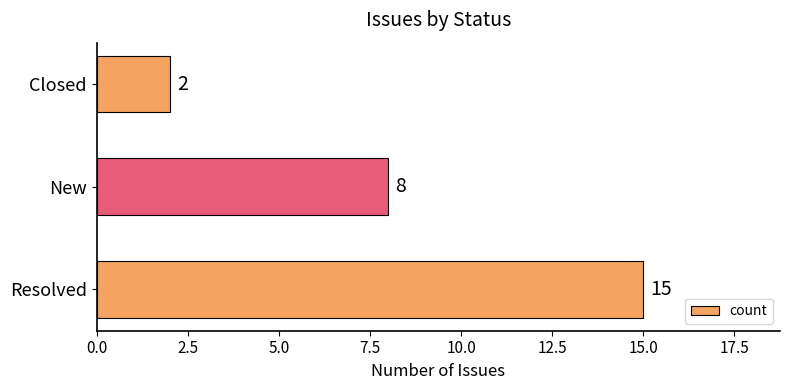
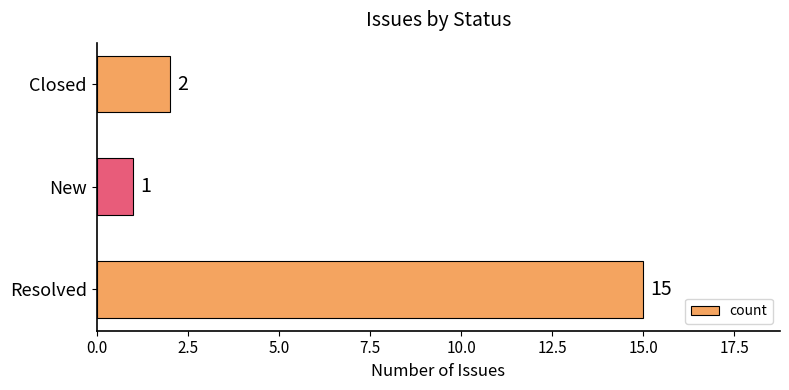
  {
    "Closed": 2,
-   "New": 8,
+   "New": 1,
    "Resolved": 15
  }
